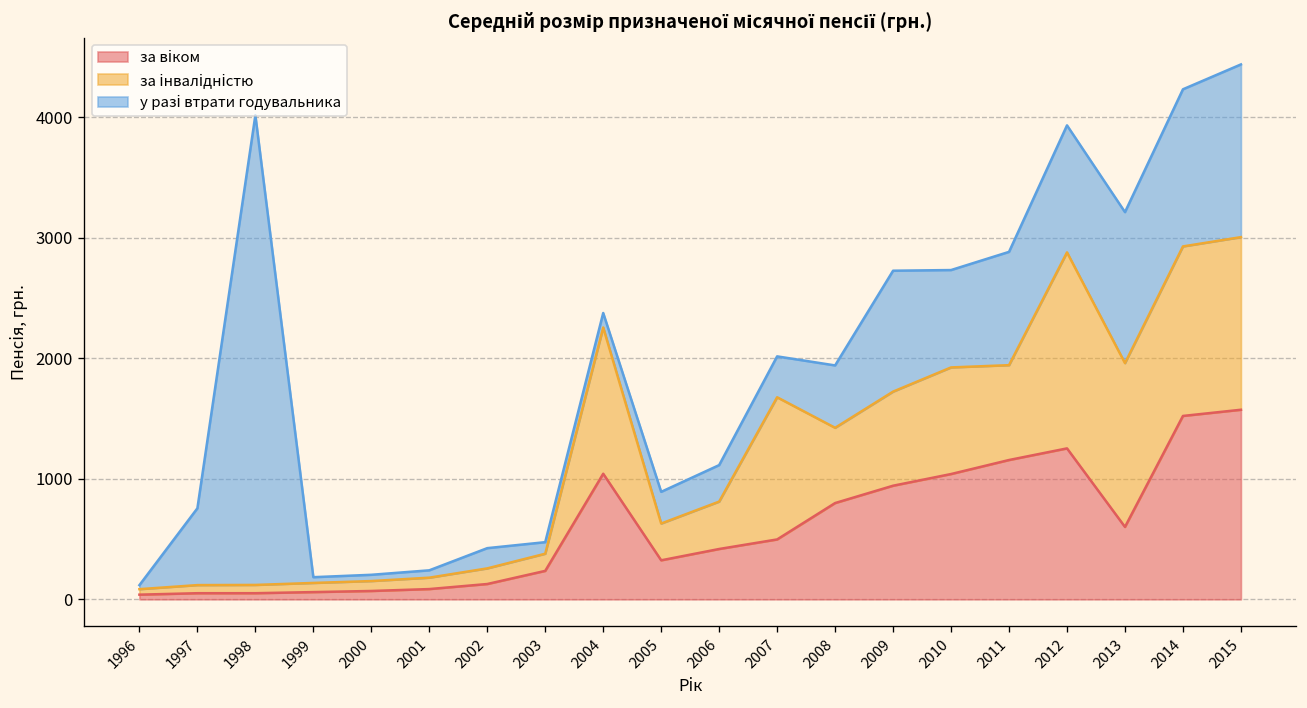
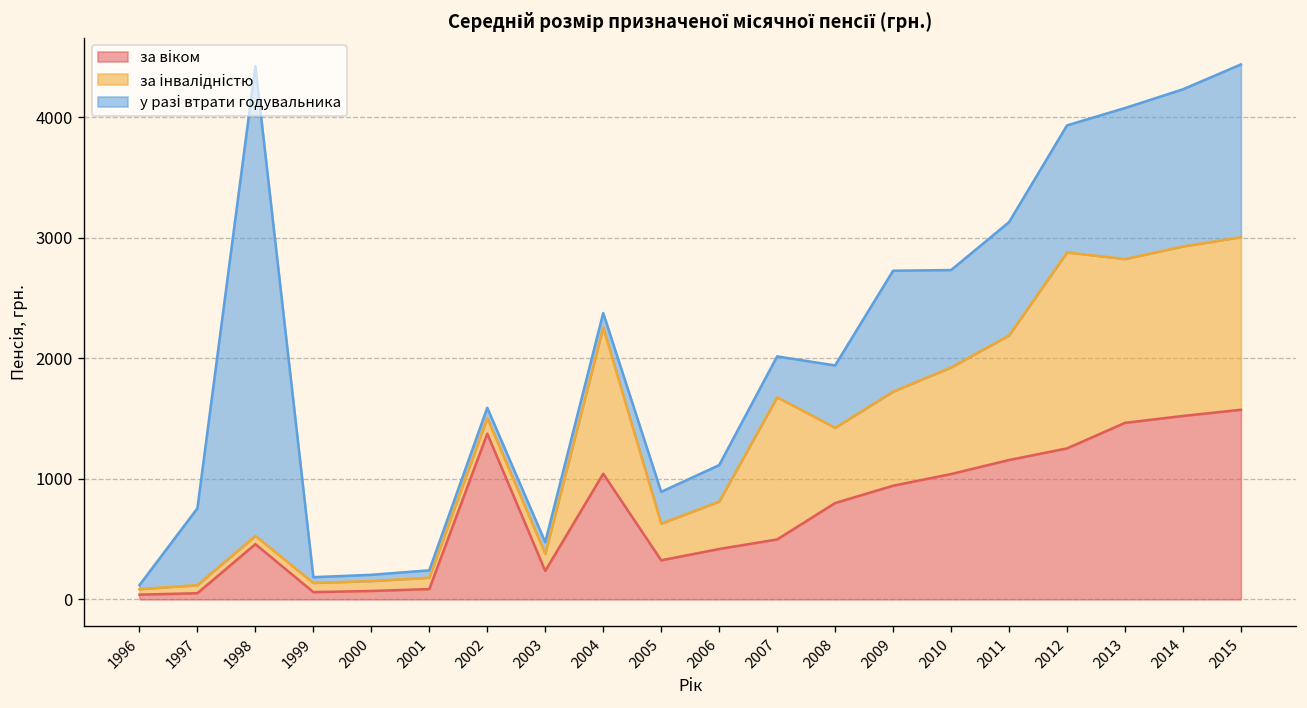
  {
    "за віком": {
      "1996": 40,
      "1997": 50,
-     "1998": 50,
+     "1998": 460,
      "1999": 60,
      "2000": 70,
      "2001": 90,
-     "2002": 130,
+     "2002": 1370,
      "2003": 240,
      "2004": 1040,
      "2005": 320,
      "2006": 420,
      "2007": 500,
      "2008": 800,
      "2009": 940,
      "2010": 1040,
      "2011": 1160,
      "2012": 1250,
-     "2013": 600,
+     "2013": 1460,
      "2014": 1520,
      "2015": 1570
    },
    "за інвалідністю": {
      "1996": 50,
      "1997": 70,
      "1998": 70,
      "1999": 80,
      "2000": 80,
      "2001": 90,
      "2002": 130,
      "2003": 140,
      "2004": 1210,
      "2005": 310,
      "2006": 390,
      "2007": 1180,
      "2008": 620,
      "2009": 780,
      "2010": 880,
-     "2011": 790,
+     "2011": 1030,
      "2012": 1630,
      "2013": 1360,
      "2014": 1410,
      "2015": 1430
    },
    "у разі втрати годувальника": {
      "1996": 30,
      "1997": 640,
      "1999": 50,
      "2000": 50,
      "2001": 60,
-     "2002": 170,
+     "2002": 90,
      "2003": 100,
      "2004": 120,
      "2005": 260,
      "2006": 300,
      "2007": 340,
      "2008": 520,
      "2009": 1000,
      "2010": 810,
      "2011": 940,
      "2012": 1050,
      "2013": 1250,
      "2014": 1300,
      "2015": 1430
    }
  }
